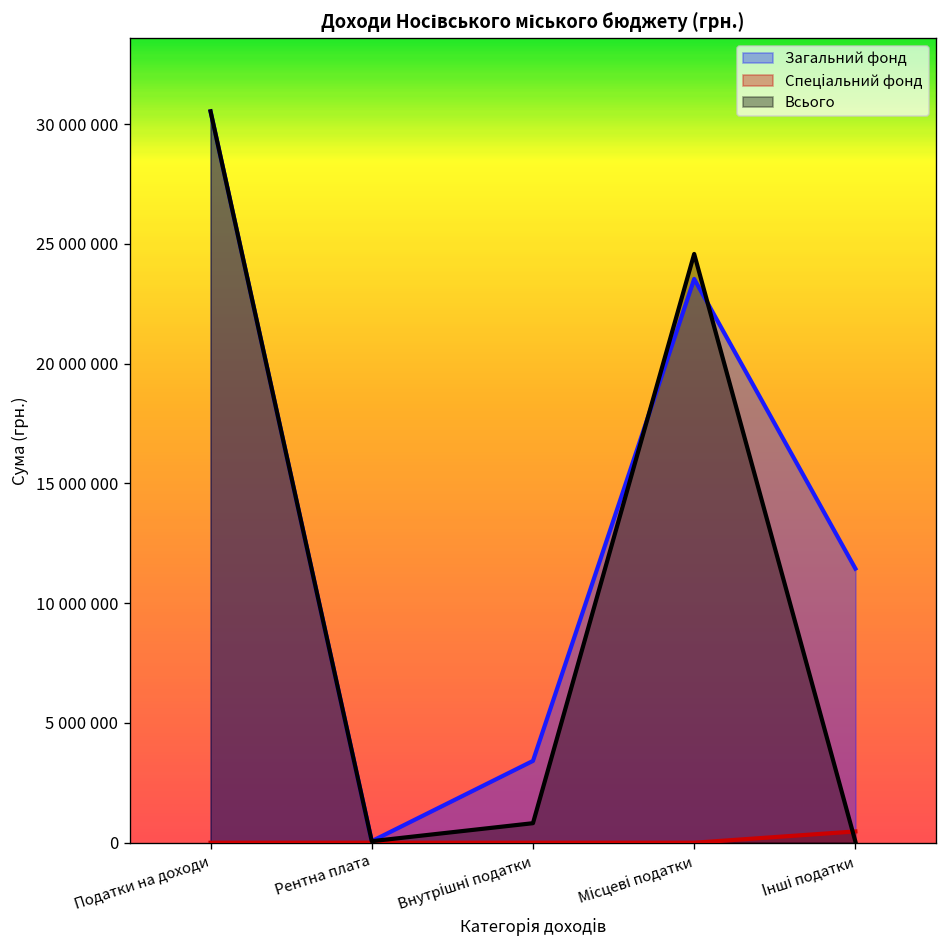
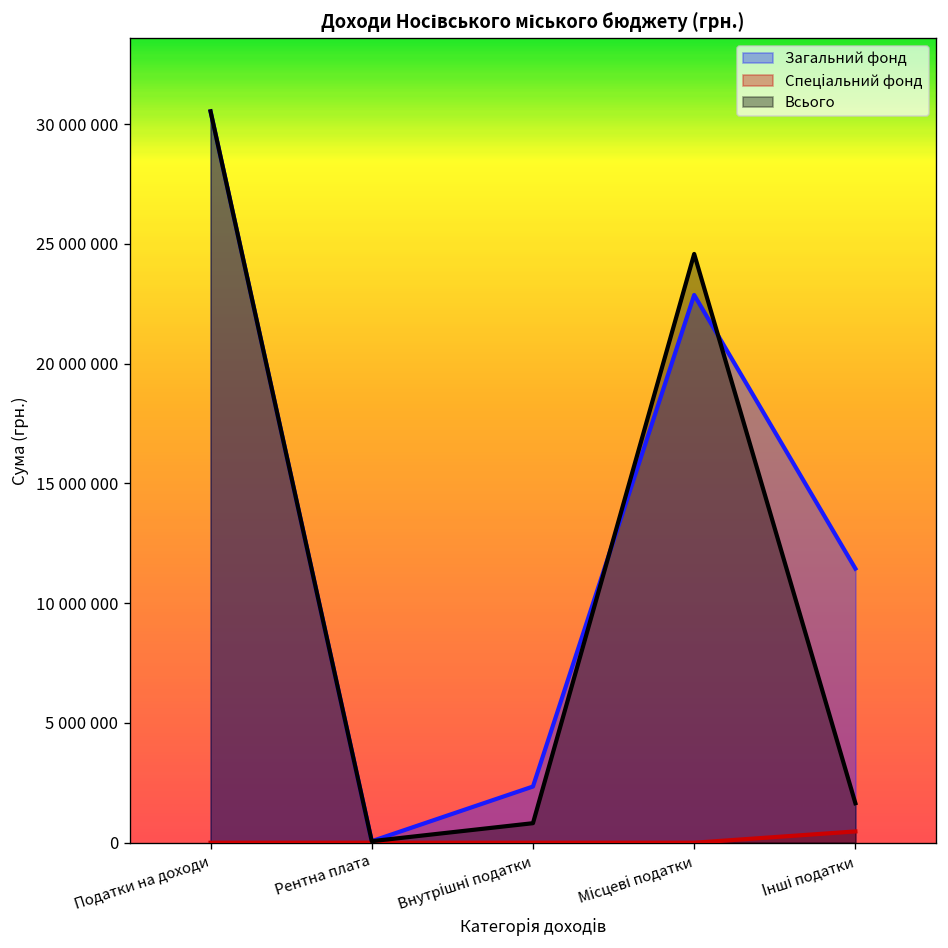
  {
    "Загальний фонд": {
-     "Внутрішні податки": 3400000,
-     "Місцеві податки": 23500000,
+     "Внутрішні податки": 2300000,
+     "Місцеві податки": 22900000,
      "Інші податки": 11400000
    },
    "Спеціальний фонд": {
      "Податки на доходи": 0,
      "Внутрішні податки": 0,
      "Місцеві податки": 0,
      "Інші податки": 500000
    },
    "Всього": {
      "Внутрішні податки": 800000,
      "Місцеві податки": 24600000,
-     "Інші податки": 0
+     "Інші податки": 1600000
    }
  }
